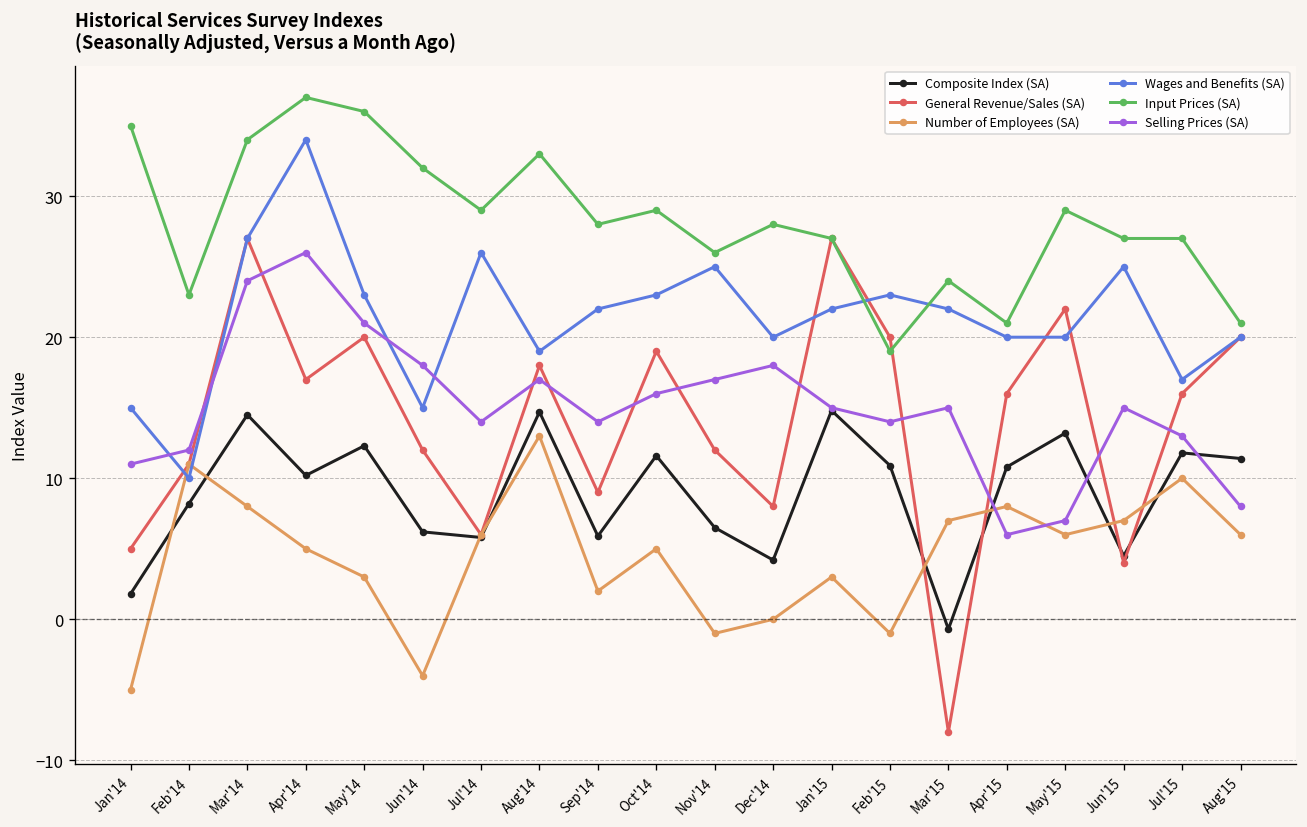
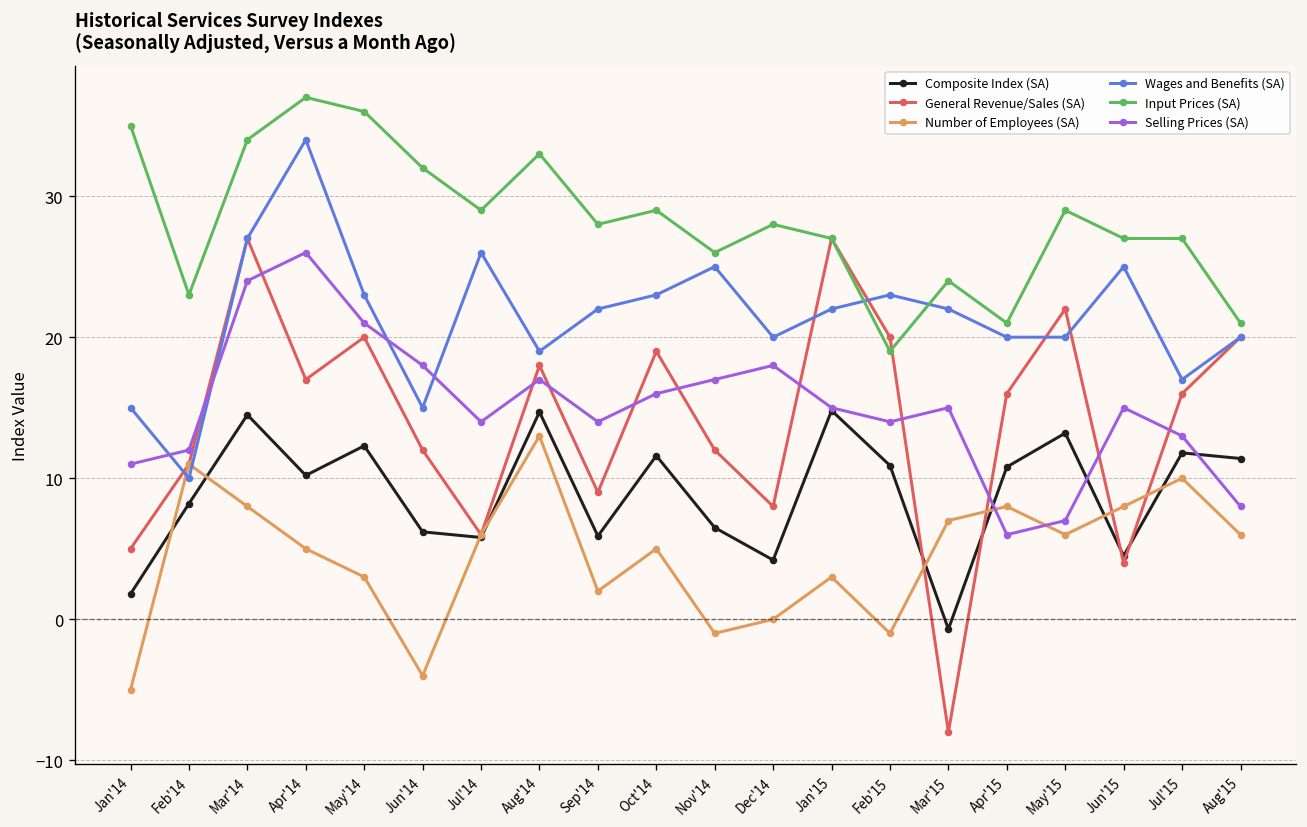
  {
    "Composite Index (SA)": {
      "Jan'14": 2,
      "Feb'14": 8,
      "Mar'14": 14.5,
      "Apr'14": 10,
      "May'14": 12.3,
      "Jun'14": 6,
      "Aug'14": 14.7,
      "Sep'14": 6,
      "Oct'14": 11.6,
      "Nov'14": 6.5,
      "Dec'14": 4,
      "Feb'15": 11,
      "Mar'15": -0.7,
      "Apr'15": 11,
      "May'15": 13,
      "Jun'15": 4.5,
      "Jul'15": 12,
      "Aug'15": 11.4
    },
    "General Revenue/Sales (SA)": {
      "Jan'14": 5,
      "Apr'14": 17,
      "May'14": 20,
      "Jun'14": 12,
      "Aug'14": 18,
      "Sep'14": 9,
      "Oct'14": 19,
      "Nov'14": 12,
      "Dec'14": 8,
      "Feb'15": 20,
      "Mar'15": -8,
      "Apr'15": 16,
      "May'15": 22,
      "Jun'15": 4,
      "Jul'15": 16
    },
    "Number of Employees (SA)": {
      "Jan'14": -5,
      "Mar'14": 8,
      "Apr'14": 5,
      "May'14": 3,
      "Jun'14": -4,
      "Aug'14": 13,
      "Sep'14": 2,
      "Oct'14": 5,
      "Nov'14": -1,
      "Dec'14": 0,
      "Jan'15": 3,
      "Feb'15": -1,
      "Mar'15": 7,
      "Apr'15": 8,
      "May'15": 6,
-     "Jun'15": 7,
+     "Jun'15": 8,
      "Jul'15": 10,
      "Aug'15": 6
    },
    "Wages and Benefits (SA)": {
      "Jan'14": 15,
      "Feb'14": 10,
      "Apr'14": 34,
      "May'14": 23,
      "Jun'14": 15,
      "Jul'14": 26,
      "Aug'14": 19,
      "Sep'14": 22,
      "Oct'14": 23,
      "Nov'14": 25,
      "Dec'14": 20,
      "Jan'15": 22,
      "Feb'15": 23,
      "Mar'15": 22,
      "Apr'15": 20,
      "May'15": 20,
      "Jun'15": 25,
      "Jul'15": 17
    },
    "Input Prices (SA)": {
      "Jan'14": 35,
      "Feb'14": 23,
      "Mar'14": 34,
      "Apr'14": 37,
      "May'14": 36,
      "Jun'14": 32,
      "Jul'14": 29,
      "Aug'14": 33,
      "Sep'14": 28,
      "Oct'14": 29,
      "Nov'14": 26,
      "Dec'14": 28,
      "Feb'15": 19,
      "Mar'15": 24,
      "Apr'15": 21,
      "May'15": 29,
      "Jun'15": 27,
      "Jul'15": 27,
      "Aug'15": 21
    },
    "Selling Prices (SA)": {
      "Jan'14": 11,
      "Feb'14": 12,
      "Mar'14": 24,
      "Apr'14": 26,
      "May'14": 21,
      "Jun'14": 18,
      "Jul'14": 14,
      "Aug'14": 17,
      "Sep'14": 14,
      "Oct'14": 16,
      "Nov'14": 17,
      "Dec'14": 18,
      "Feb'15": 14,
      "Mar'15": 15,
      "Apr'15": 6,
      "May'15": 7,
      "Jun'15": 15,
      "Jul'15": 13,
      "Aug'15": 8
    }
  }
